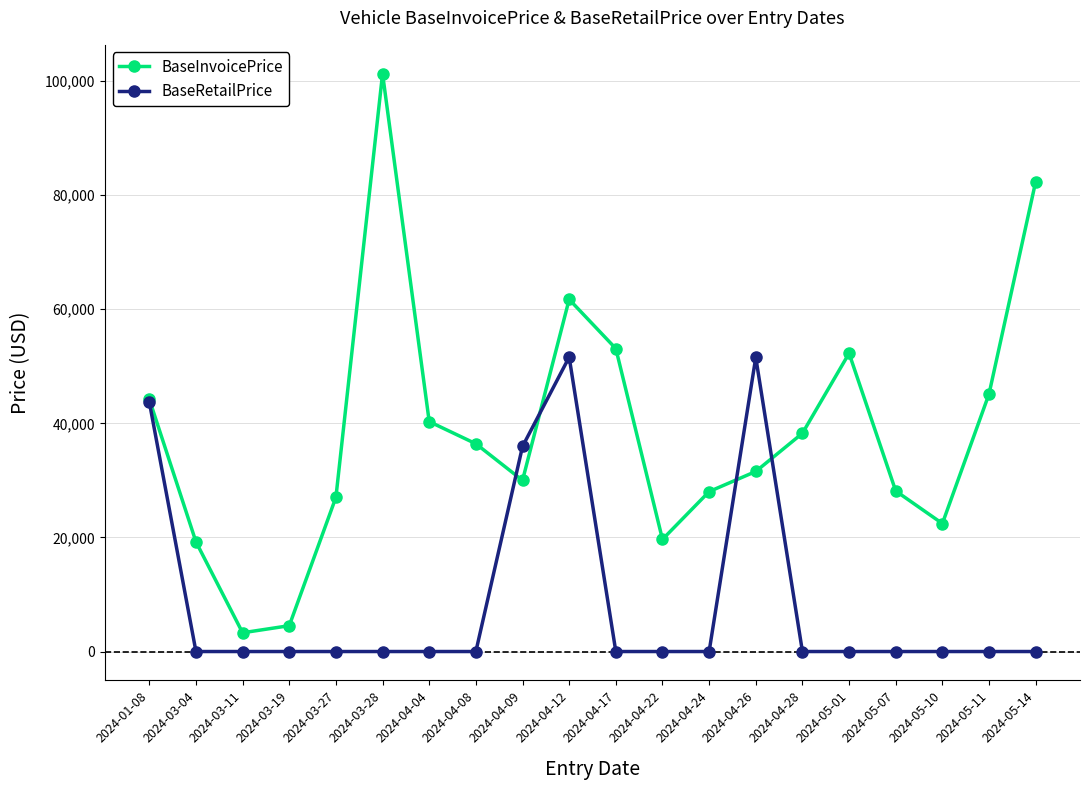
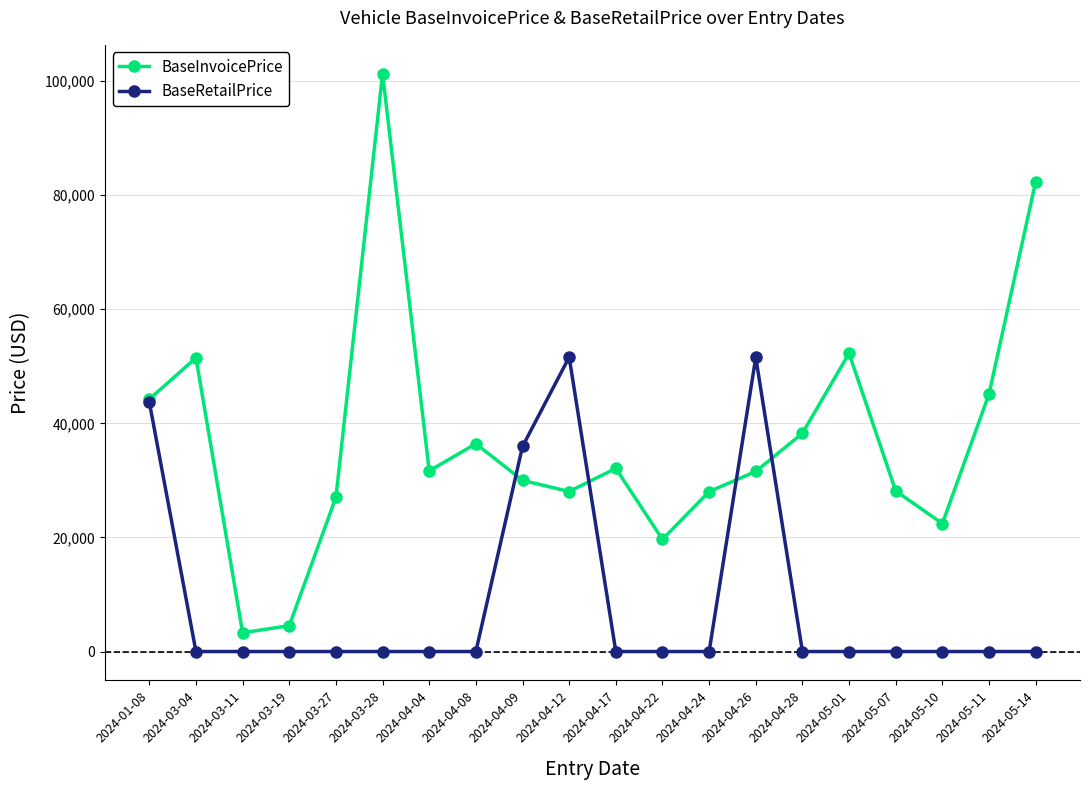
  {
    "BaseInvoicePrice": {
      "2024-01-08": "44,000",
-     "2024-03-04": "19,000",
+     "2024-03-04": "51,000",
      "2024-03-11": "3,000",
      "2024-03-19": "5,000",
      "2024-03-27": "27,000",
      "2024-03-28": "101,000",
-     "2024-04-04": "40,000",
+     "2024-04-04": "32,000",
      "2024-04-08": "36,000",
      "2024-04-09": "30,000",
-     "2024-04-12": "62,000",
-     "2024-04-17": "53,000",
+     "2024-04-12": "28,000",
+     "2024-04-17": "32,000",
      "2024-04-22": "20,000",
      "2024-04-24": "28,000",
      "2024-04-26": "32,000",
      "2024-04-28": "38,000",
      "2024-05-01": "52,000",
      "2024-05-07": "28,000",
      "2024-05-10": "22,000",
      "2024-05-11": "45,000",
      "2024-05-14": "82,000"
    },
    "BaseRetailPrice": {
      "2024-01-08": "44,000",
      "2024-03-04": "0",
      "2024-03-11": "0",
      "2024-03-19": "0",
      "2024-03-27": "0",
      "2024-03-28": "0",
      "2024-04-04": "0",
      "2024-04-08": "0",
      "2024-04-09": "36,000",
      "2024-04-12": "52,000",
      "2024-04-17": "0",
      "2024-04-22": "0",
      "2024-04-24": "0",
      "2024-04-26": "52,000",
      "2024-04-28": "0",
      "2024-05-01": "0",
      "2024-05-07": "0",
      "2024-05-10": "0",
      "2024-05-11": "0",
      "2024-05-14": "0"
    }
  }
